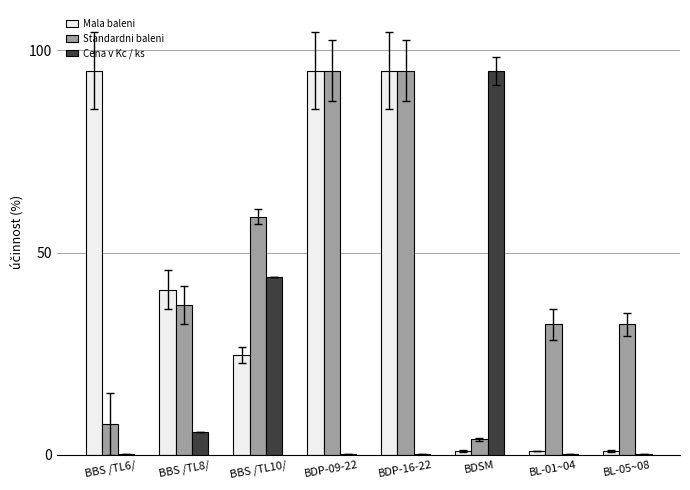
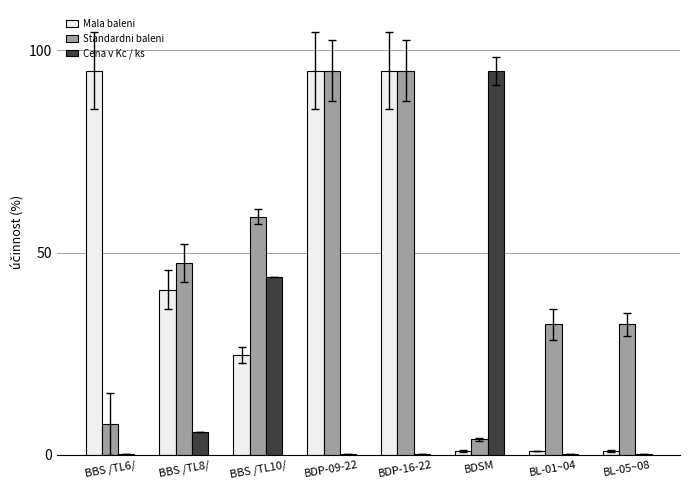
  {
    "Mala baleni": {
      "BBS /TL6/": 95,
      "BBS /TL8/": 41,
      "BBS /TL10/": 25,
      "BDP-09-22": 95,
      "BDP-16-22": 95,
      "BDSM": 1,
      "BL-01~04": 1,
      "BL-05~08": 1
    },
    "Standardni baleni": {
      "BBS /TL6/": 8,
-     "BBS /TL8/": 37,
+     "BBS /TL8/": 48,
      "BBS /TL10/": 59,
      "BDP-09-22": 95,
      "BDP-16-22": 95,
      "BDSM": 4,
      "BL-01~04": 32,
      "BL-05~08": 32
    },
    "Cena v Kc / ks": {
      "BBS /TL8/": 6,
      "BBS /TL10/": 44,
      "BDSM": 95
    }
  }
